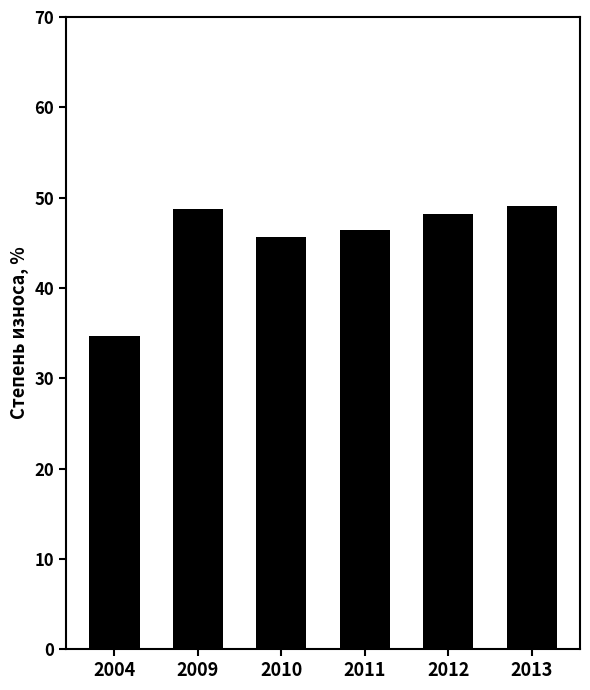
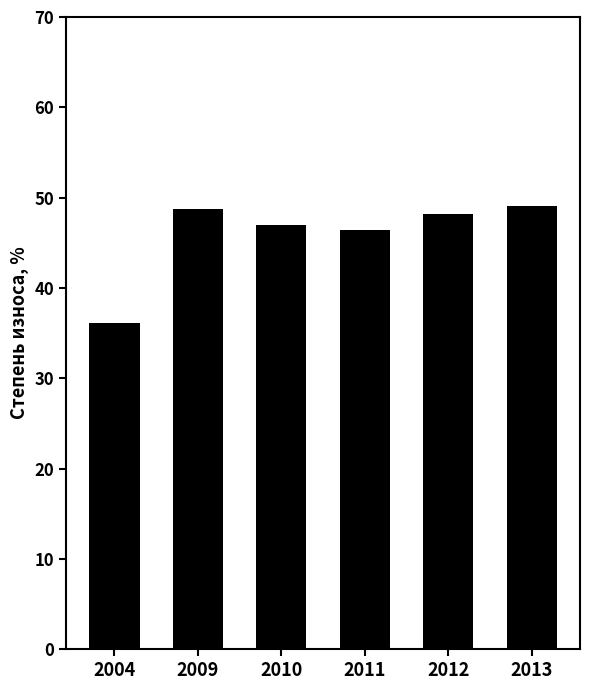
  {
-   "2004": 35,
+   "2004": 36,
    "2009": 49,
-   "2010": 46,
+   "2010": 47,
    "2011": 46,
    "2012": 48,
    "2013": 49
  }
